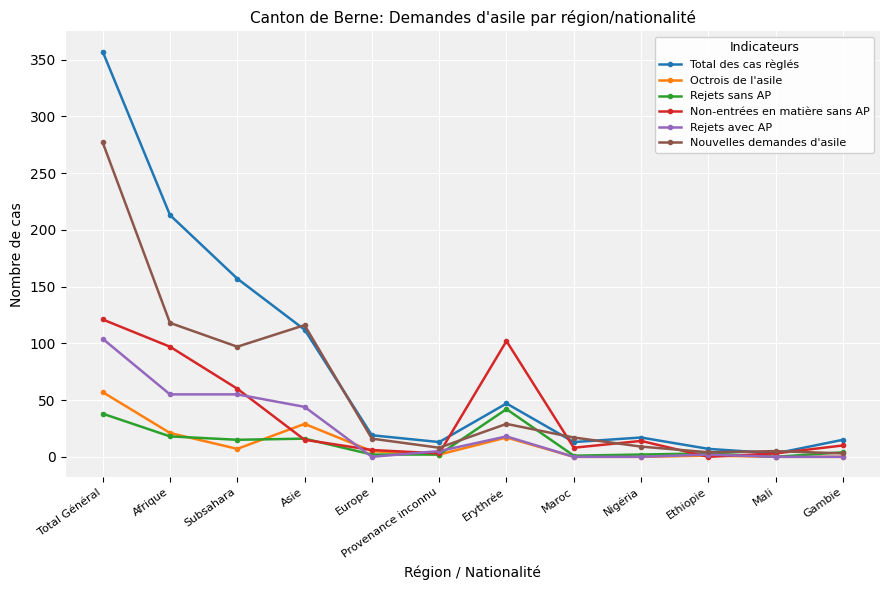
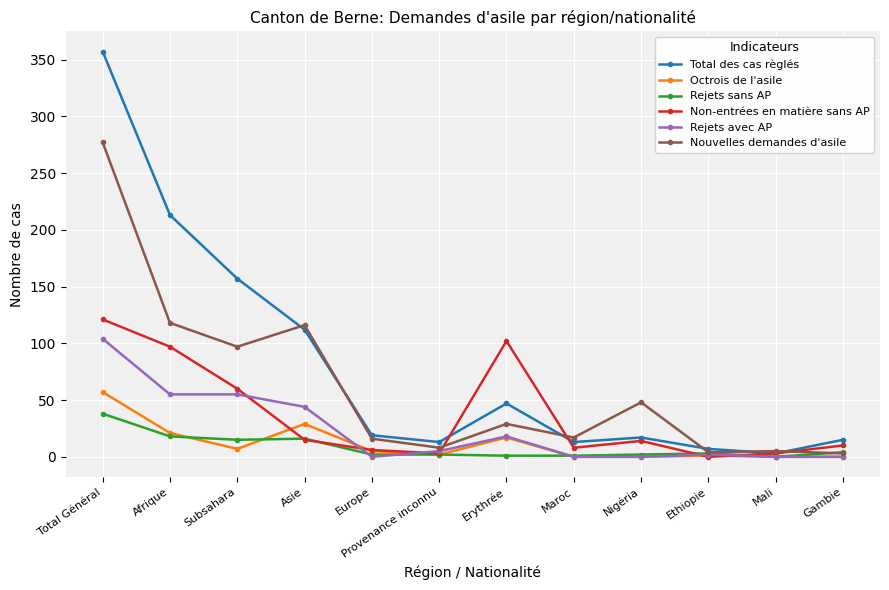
  {
    "Total des cas règlés": {
      "Total Général": 357,
      "Afrique": 213,
      "Subsahara": 157,
      "Asie": 112,
      "Europe": 19,
      "Provenance inconnu": 13,
      "Erythrée": 47,
      "Maroc": 13,
      "Nigéria": 17,
      "Ethiopie": 7,
      "Gambie": 15
    },
    "Octrois de l'asile": {
      "Total Général": 57,
      "Afrique": 21,
      "Subsahara": 7,
      "Asie": 29
    },
    "Rejets sans AP": {
      "Total Général": 38,
      "Afrique": 18,
      "Subsahara": 15,
-     "Erythrée": 42
+     "Erythrée": 1
    },
    "Non-entrées en matière sans AP": {
      "Total Général": 121,
      "Afrique": 97,
      "Subsahara": 60,
      "Erythrée": 102,
      "Maroc": 8,
      "Nigéria": 14,
      "Gambie": 10
    },
    "Rejets avec AP": {
      "Total Général": 104,
      "Afrique": 55,
      "Subsahara": 55,
      "Asie": 44
    },
    "Nouvelles demandes d'asile": {
      "Total Général": 277,
      "Afrique": 118,
      "Subsahara": 97,
      "Asie": 116,
      "Europe": 16,
      "Provenance inconnu": 8,
      "Erythrée": 29,
      "Maroc": 17,
-     "Nigéria": 9
+     "Nigéria": 48
    }
  }
